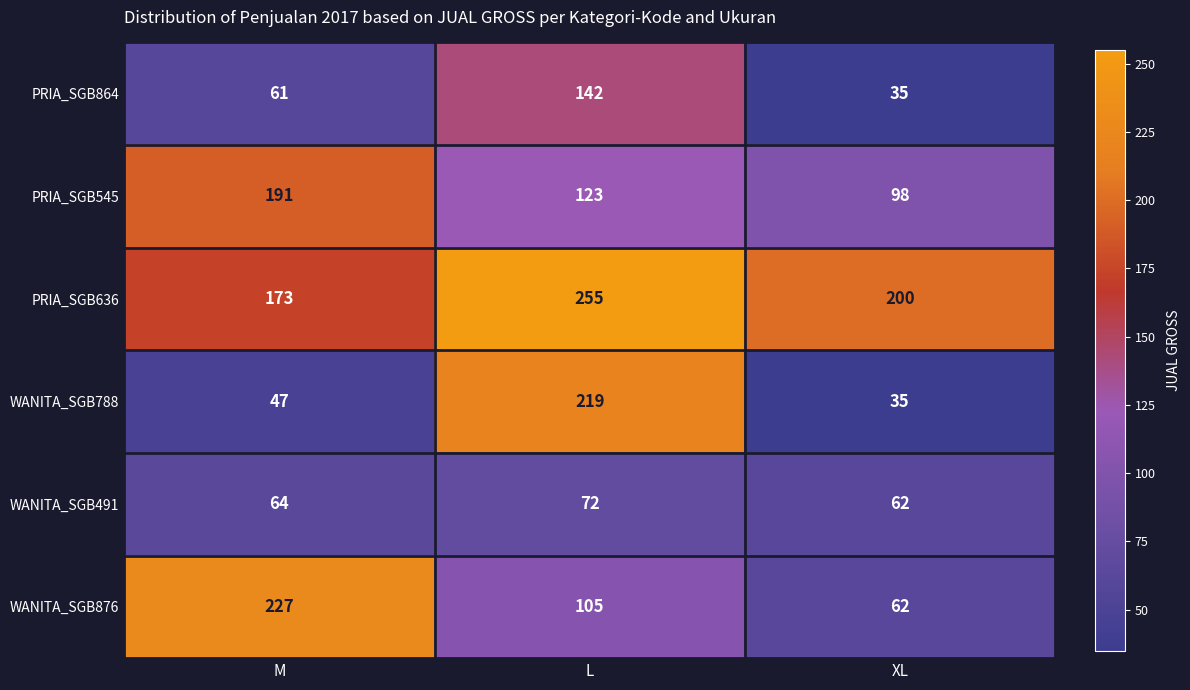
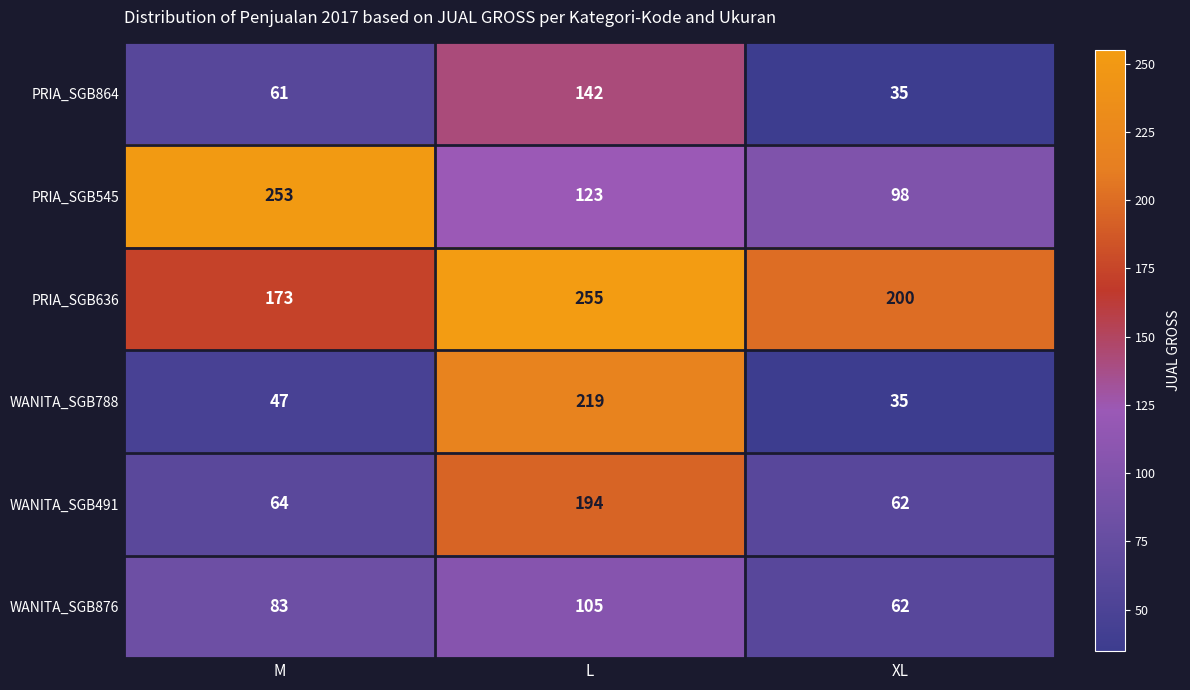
  {
    "PRIA_SGB864": {
      "M": 61,
      "L": 142,
      "XL": 35
    },
    "PRIA_SGB545": {
-     "M": 191,
+     "M": 253,
      "L": 123,
      "XL": 98
    },
    "PRIA_SGB636": {
      "M": 173,
      "L": 255,
      "XL": 200
    },
    "WANITA_SGB788": {
      "M": 47,
      "L": 219,
      "XL": 35
    },
    "WANITA_SGB491": {
      "M": 64,
-     "L": 72,
+     "L": 194,
      "XL": 62
    },
    "WANITA_SGB876": {
-     "M": 227,
+     "M": 83,
      "L": 105,
      "XL": 62
    }
  }
